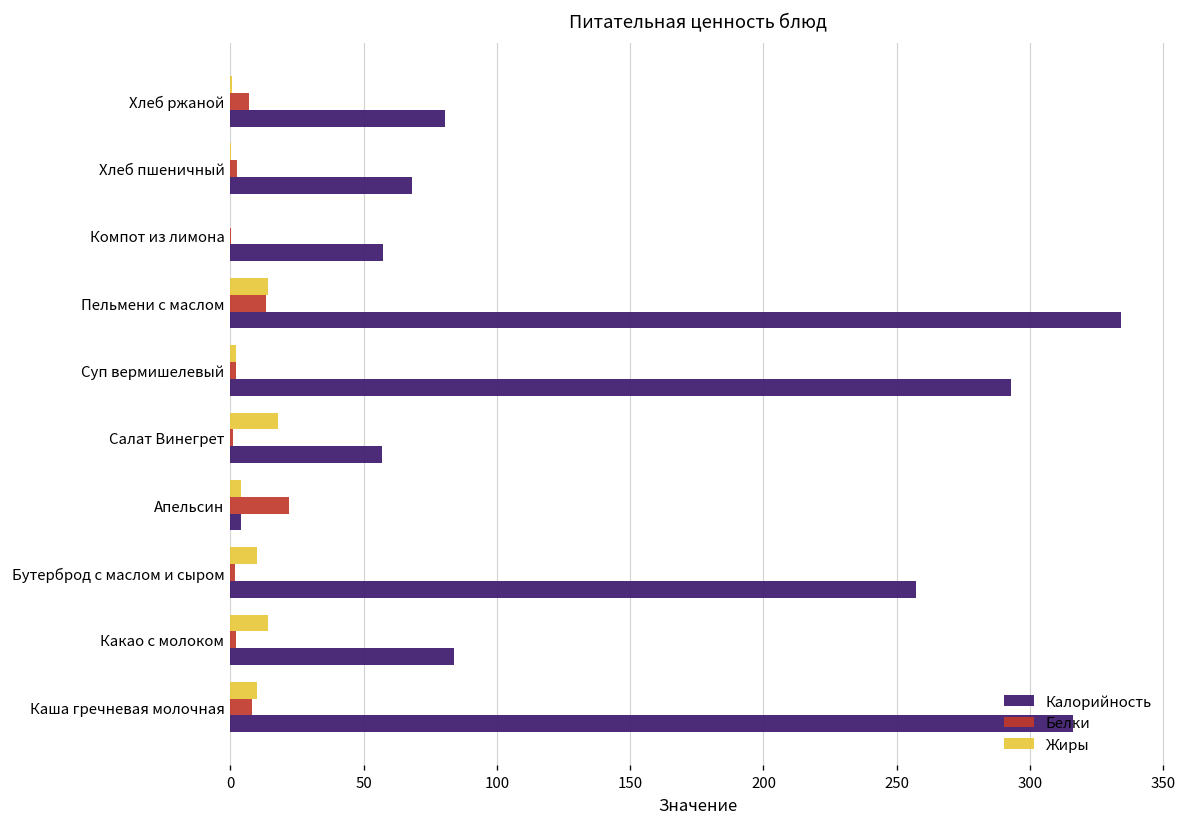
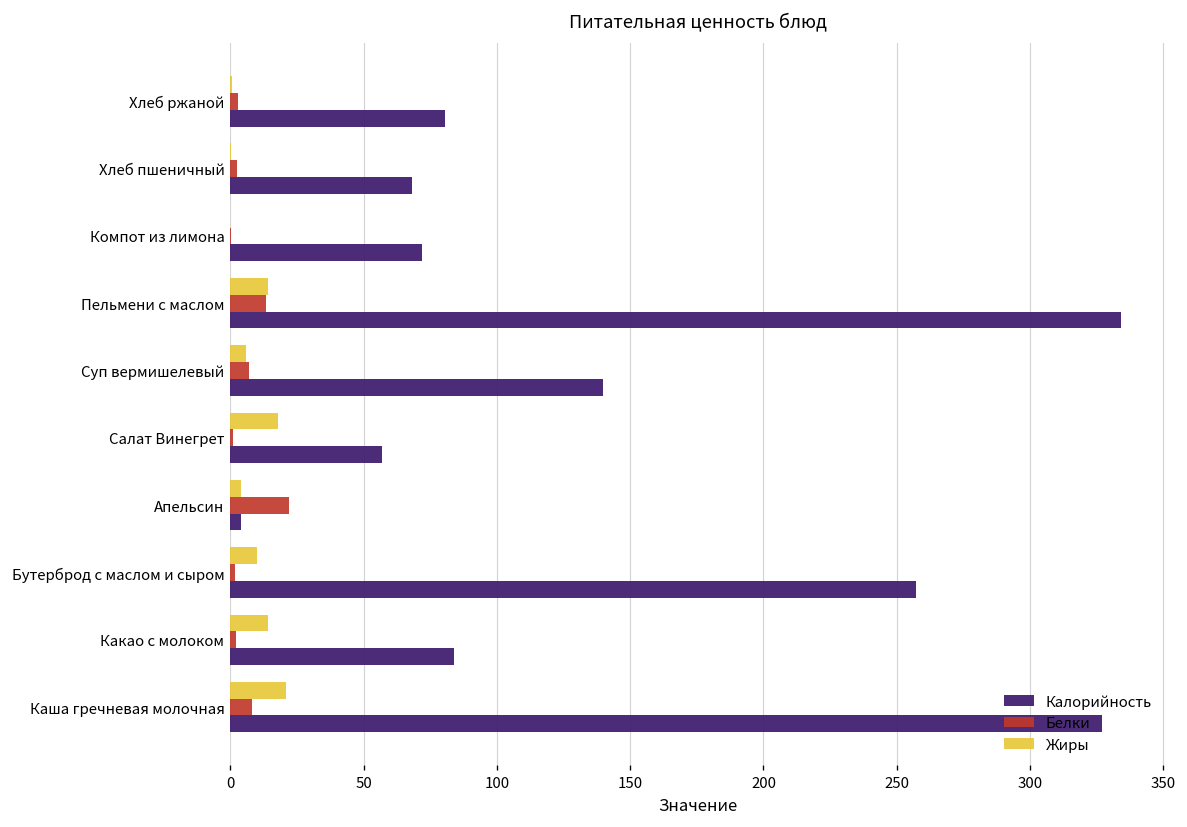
  {
    "Калорийность": {
      "Хлеб ржаной": 80,
      "Хлеб пшеничный": 68,
-     "Компот из лимона": 57,
+     "Компот из лимона": 72,
      "Пельмени с маслом": 334,
-     "Суп вермишелевый": 293,
+     "Суп вермишелевый": 140,
      "Салат Винегрет": 57,
      "Апельсин": 4,
      "Бутерброд с маслом и сыром": 257,
      "Какао с молоком": 84,
-     "Каша гречневая молочная": 316
+     "Каша гречневая молочная": 327
    },
    "Белки": {
-     "Хлеб ржаной": 7,
+     "Хлеб ржаной": 3,
      "Хлеб пшеничный": 2,
      "Пельмени с маслом": 14,
-     "Суп вермишелевый": 2,
+     "Суп вермишелевый": 7,
      "Апельсин": 22,
      "Бутерброд с маслом и сыром": 2,
      "Какао с молоком": 2,
      "Каша гречневая молочная": 8
    },
    "Жиры": {
      "Компот из лимона": 0,
      "Пельмени с маслом": 14,
-     "Суп вермишелевый": 2,
+     "Суп вермишелевый": 6,
      "Салат Винегрет": 18,
      "Апельсин": 4,
      "Бутерброд с маслом и сыром": 10,
      "Какао с молоком": 14,
-     "Каша гречневая молочная": 10
+     "Каша гречневая молочная": 21
    }
  }
